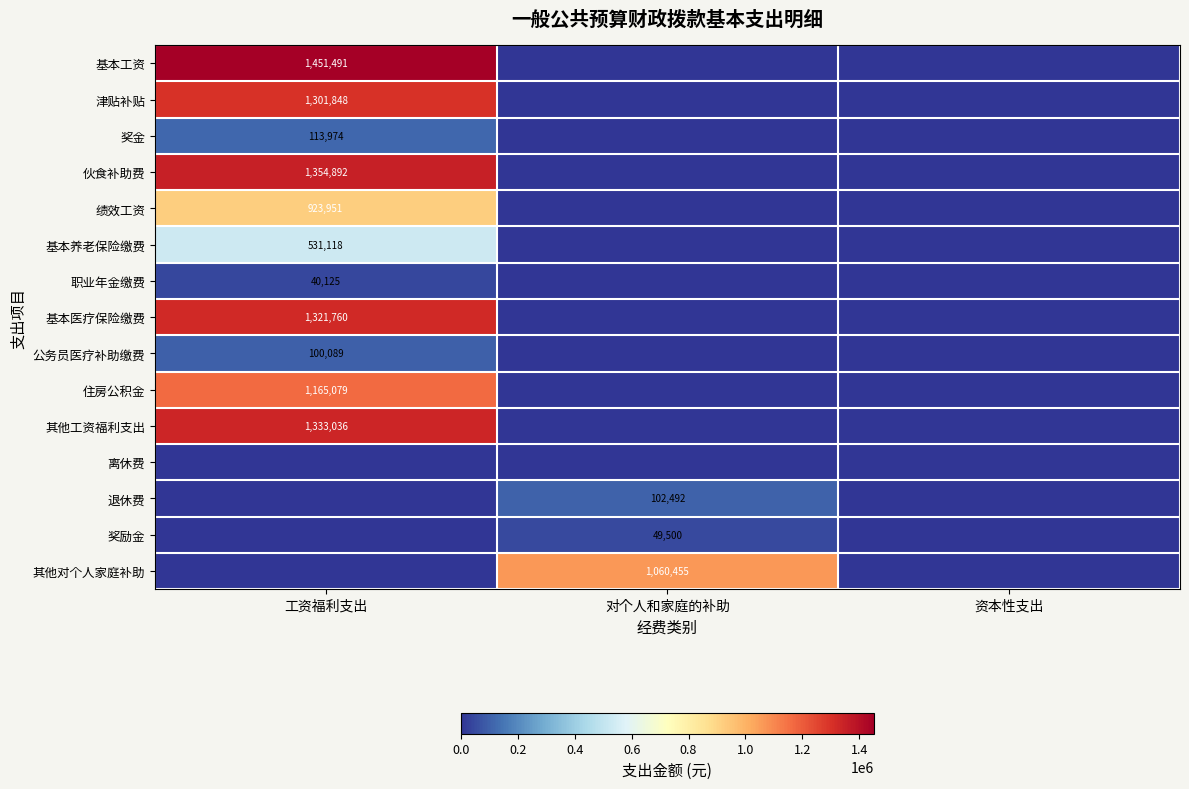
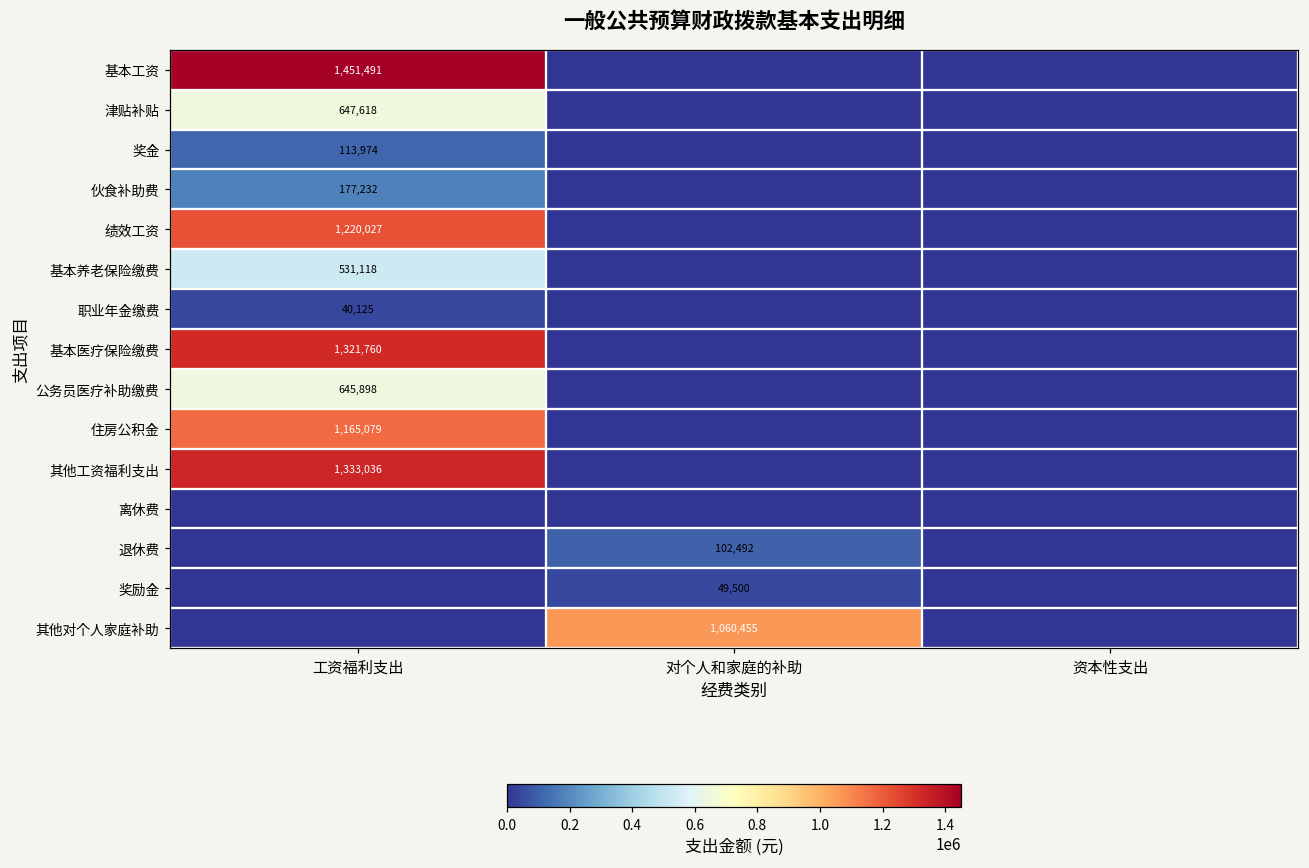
  {
    "基本工资": {
      "工资福利支出": "1,451,491"
    },
    "津贴补贴": {
-     "工资福利支出": "1,301,848"
+     "工资福利支出": "647,618"
    },
    "奖金": {
      "工资福利支出": "113,974"
    },
    "伙食补助费": {
-     "工资福利支出": "1,354,892"
+     "工资福利支出": "177,232"
    },
    "绩效工资": {
-     "工资福利支出": "923,951"
+     "工资福利支出": "1,220,027"
    },
    "基本养老保险缴费": {
      "工资福利支出": "531,118"
    },
    "职业年金缴费": {
      "工资福利支出": "40,125"
    },
    "基本医疗保险缴费": {
      "工资福利支出": "1,321,760"
    },
    "公务员医疗补助缴费": {
-     "工资福利支出": "100,089"
+     "工资福利支出": "645,898"
    },
    "住房公积金": {
      "工资福利支出": "1,165,079"
    },
    "其他工资福利支出": {
      "工资福利支出": "1,333,036"
    },
    "退休费": {
      "对个人和家庭的补助": "102,492"
    },
    "奖励金": {
      "对个人和家庭的补助": "49,500"
    },
    "其他对个人家庭补助": {
      "对个人和家庭的补助": "1,060,455"
    }
  }
